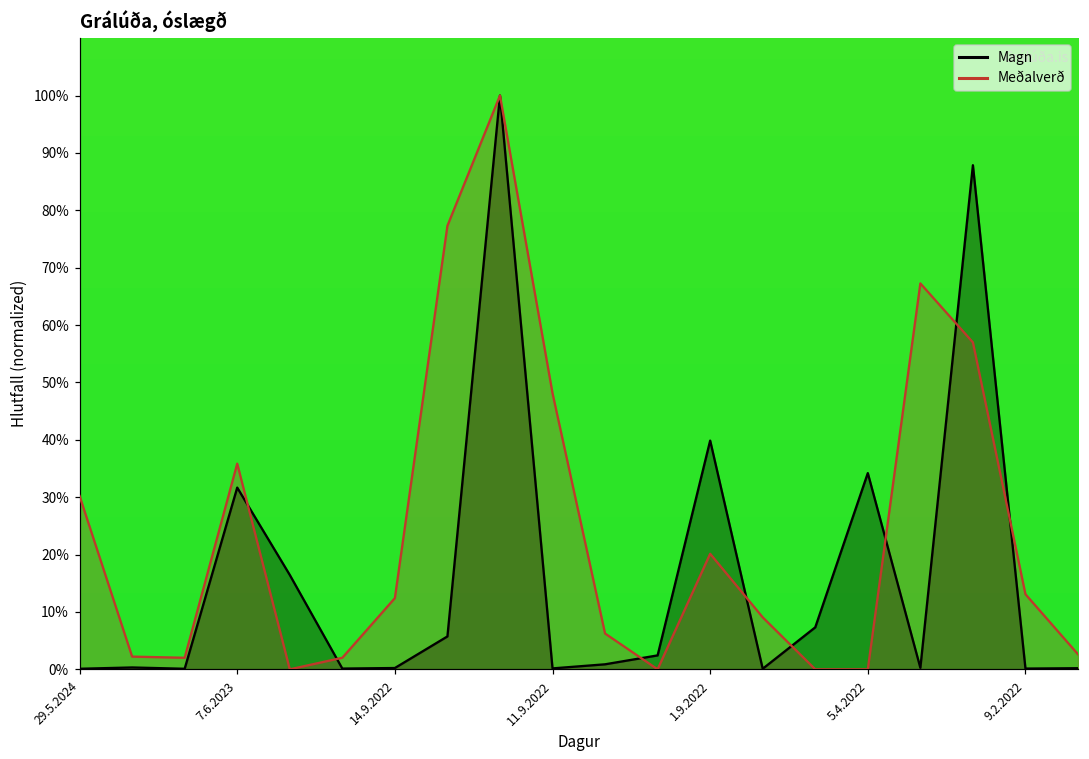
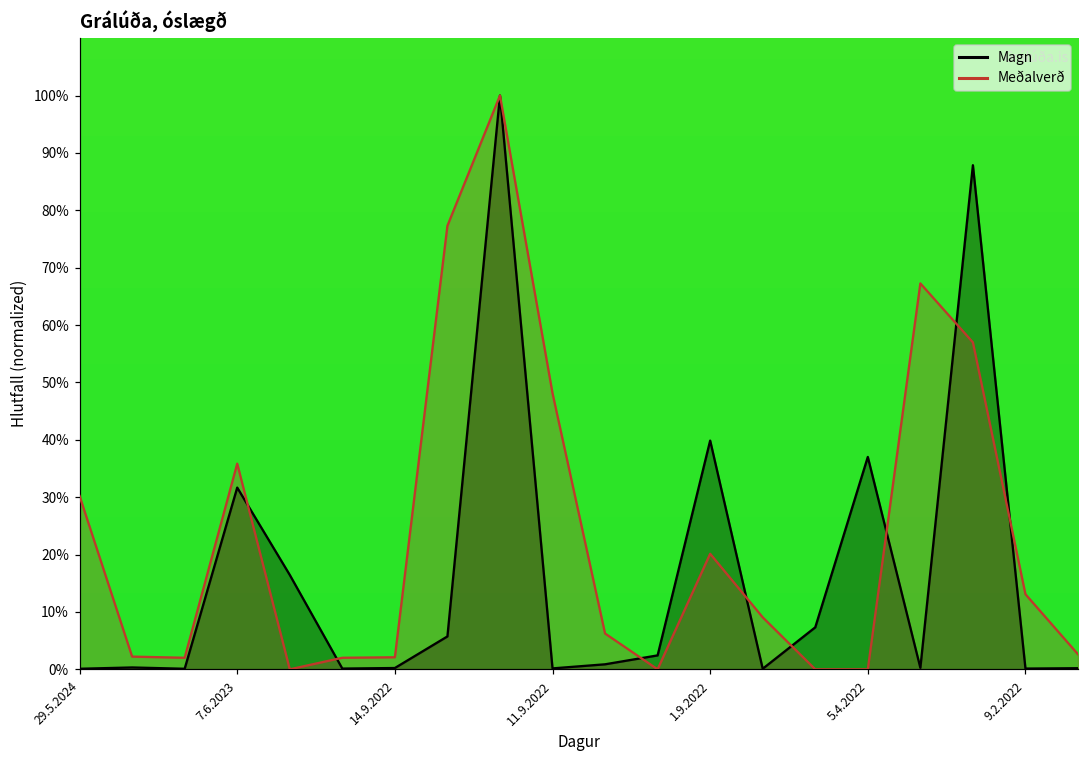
  {
    "Magn": {
      "29.5.2024": "0%",
      "7.6.2023": "32%",
      "14.9.2022": "0%",
      "11.9.2022": "0%",
      "1.9.2022": "40%",
-     "5.4.2022": "34%",
+     "5.4.2022": "37%",
      "9.2.2022": "0%"
    },
    "Meðalverð": {
      "29.5.2024": "30%",
      "7.6.2023": "36%",
-     "14.9.2022": "12%",
+     "14.9.2022": "2%",
      "11.9.2022": "48%",
      "1.9.2022": "20%",
      "5.4.2022": "0%",
      "9.2.2022": "13%"
    }
  }
